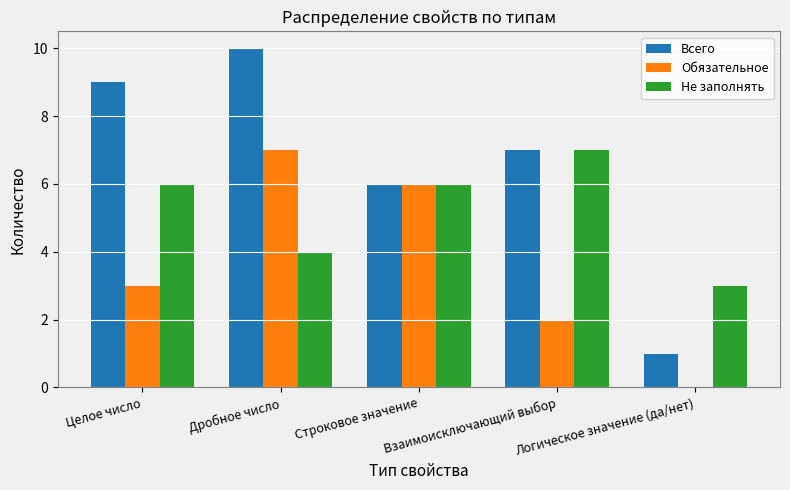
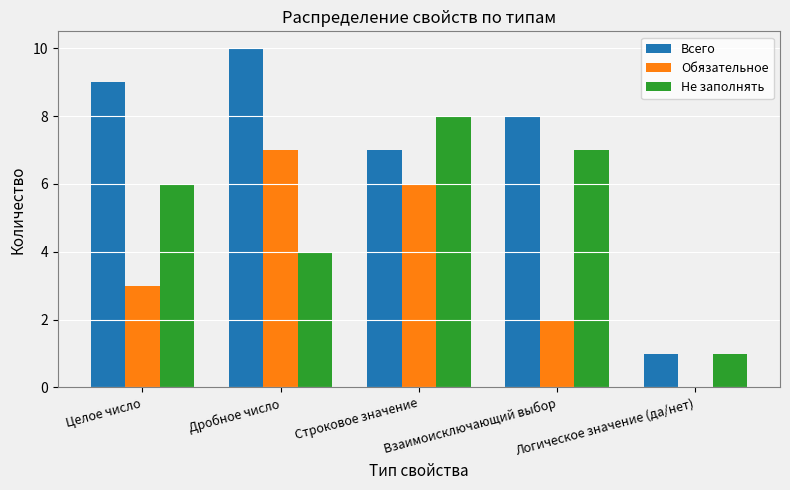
  {
    "Всего": {
      "Целое число": 9,
      "Дробное число": 10,
-     "Строковое значение": 6,
-     "Взаимоисключающий выбор": 7,
+     "Строковое значение": 7,
+     "Взаимоисключающий выбор": 8,
      "Логическое значение (да/нет)": 1
    },
    "Обязательное": {
      "Целое число": 3,
      "Дробное число": 7,
      "Строковое значение": 6,
      "Взаимоисключающий выбор": 2,
      "Логическое значение (да/нет)": 0
    },
    "Не заполнять": {
      "Целое число": 6,
      "Дробное число": 4,
-     "Строковое значение": 6,
+     "Строковое значение": 8,
      "Взаимоисключающий выбор": 7,
-     "Логическое значение (да/нет)": 3
+     "Логическое значение (да/нет)": 1
    }
  }
